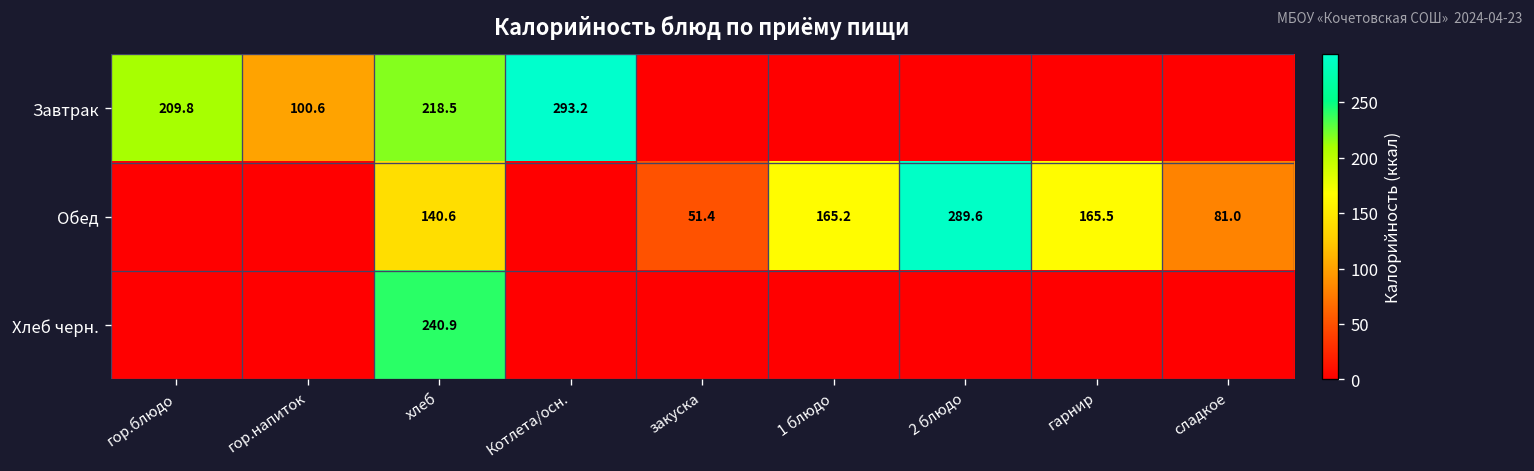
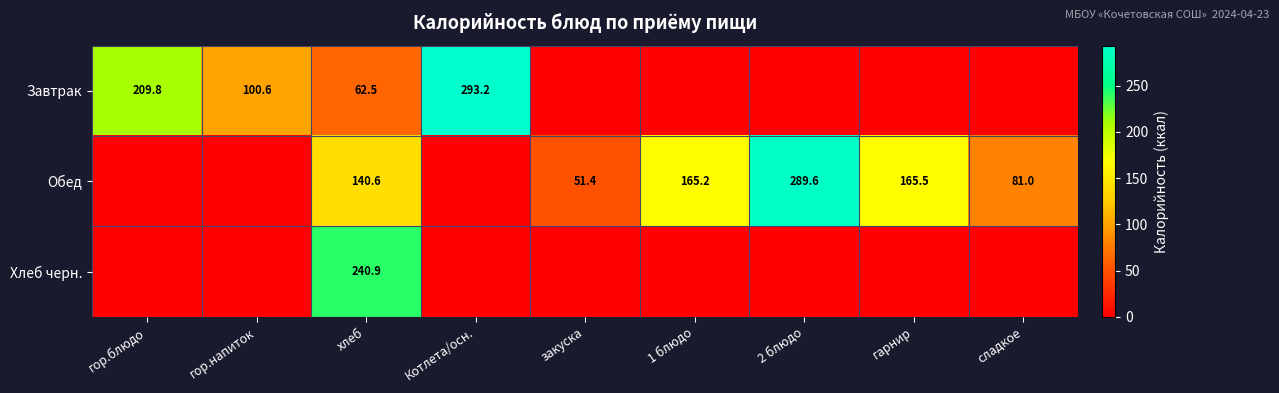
  {
    "Завтрак": {
      "гор.блюдо": 209.8,
      "гор.напиток": 100.6,
-     "хлеб": 218.5,
+     "хлеб": 62.5,
      "Котлета/осн.": 293.2
    },
    "Обед": {
      "хлеб": 140.6,
      "закуска": 51.4,
      "1 блюдо": 165.2,
      "2 блюдо": 289.6,
      "гарнир": 165.5,
      "сладкое": 81.0
    },
    "Хлеб черн.": {
      "хлеб": 240.9
    }
  }
